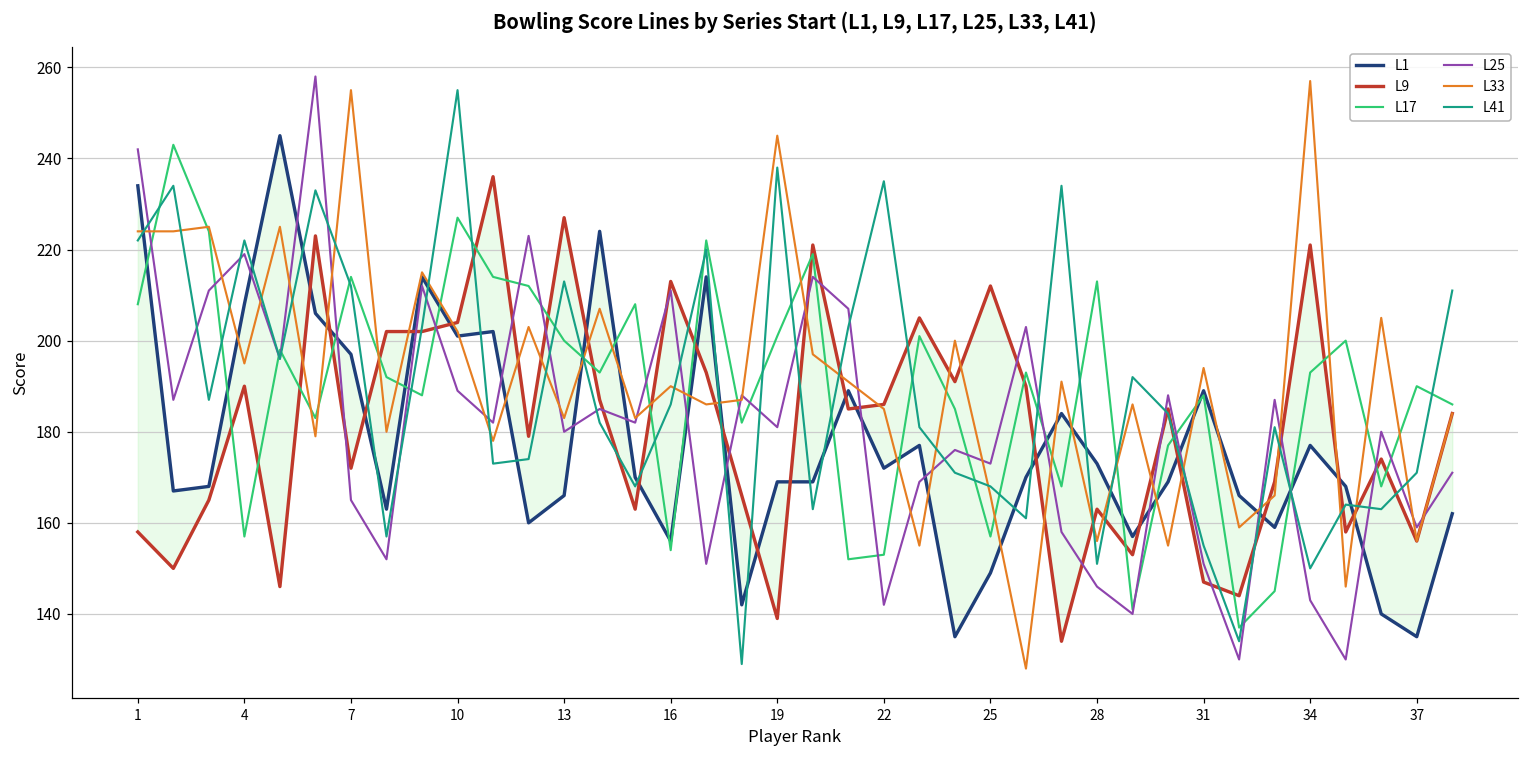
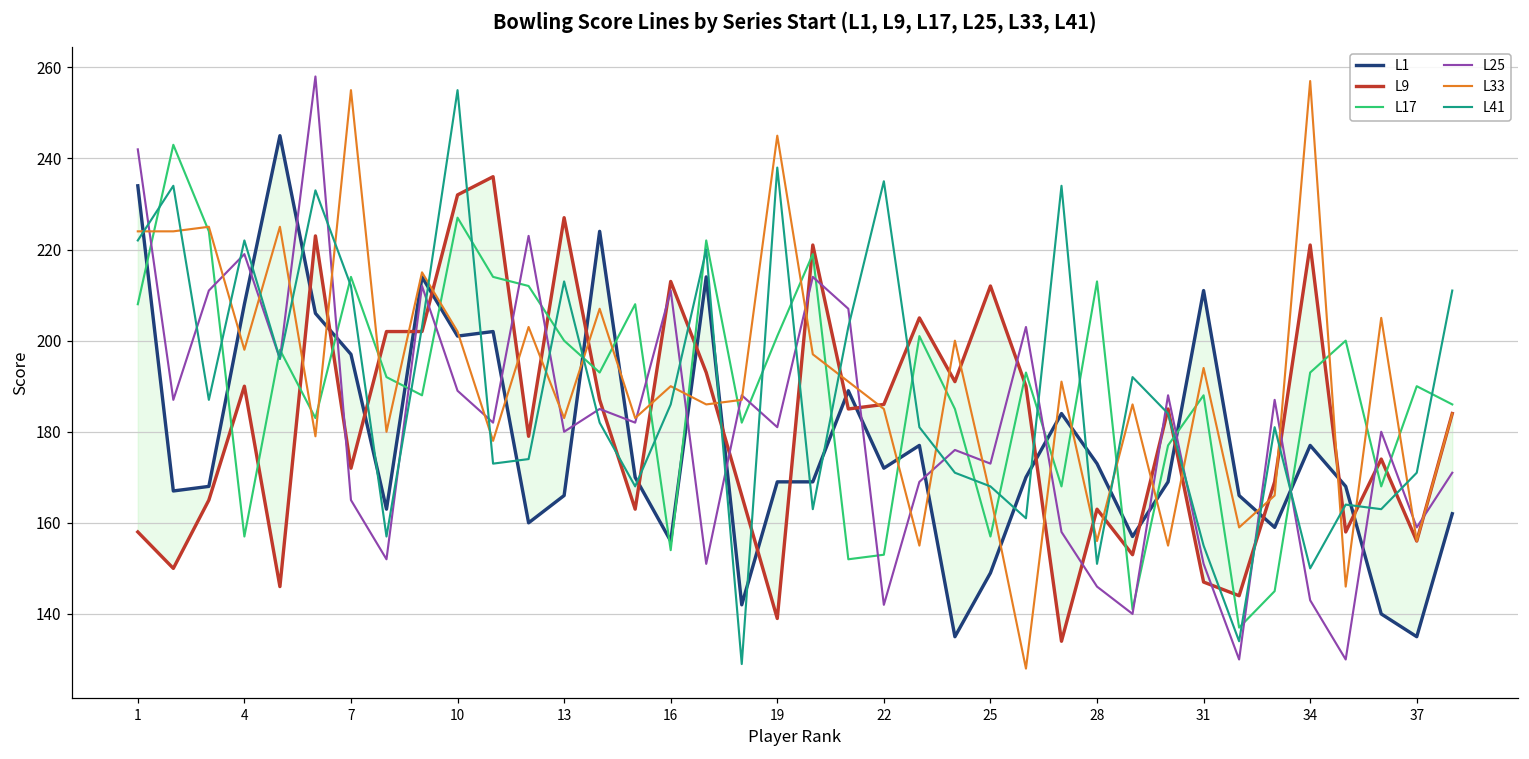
  {
    "L1": {
      "10": 201,
      "13": 166,
      "16": 156,
      "22": 172,
      "25": 149,
-     "31": 189,
+     "31": 211,
      "34": 177,
      "37": 135
    },
    "L9": {
      "1": 158,
      "4": 190,
      "7": 172,
-     "10": 204,
+     "10": 232,
      "19": 139,
      "28": 163,
      "31": 147
    },
    "L25": {
      "1": 242,
      "4": 219,
      "7": 165,
      "10": 189,
      "13": 180,
      "16": 211,
      "19": 181,
      "22": 142,
      "25": 173,
      "28": 146,
      "31": 151,
      "34": 143,
      "37": 159
    },
    "L33": {
      "1": 224,
-     "4": 195,
+     "4": 198,
      "7": 255,
      "10": 202,
      "13": 183,
      "16": 190,
      "19": 245,
      "22": 185,
      "25": 166,
      "28": 156,
      "31": 194,
      "34": 257
    }
  }
